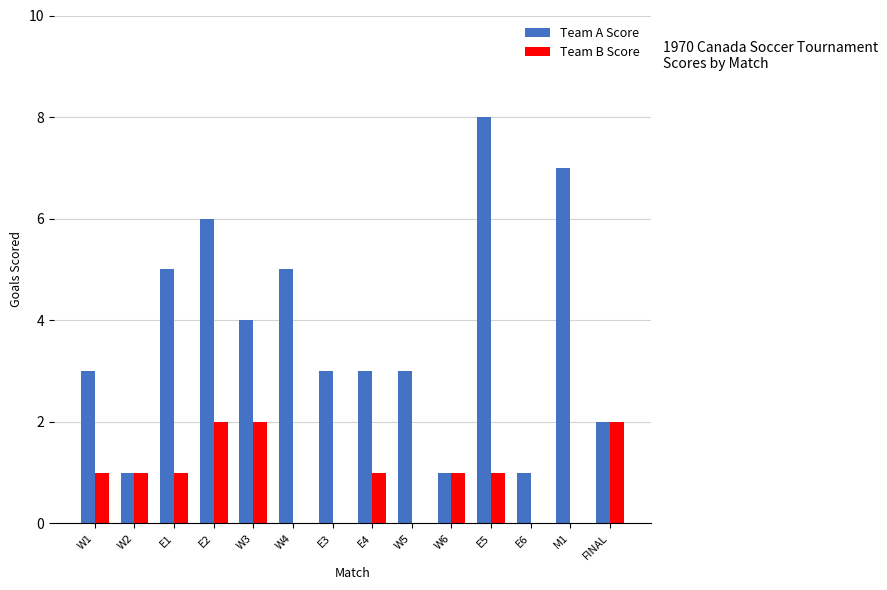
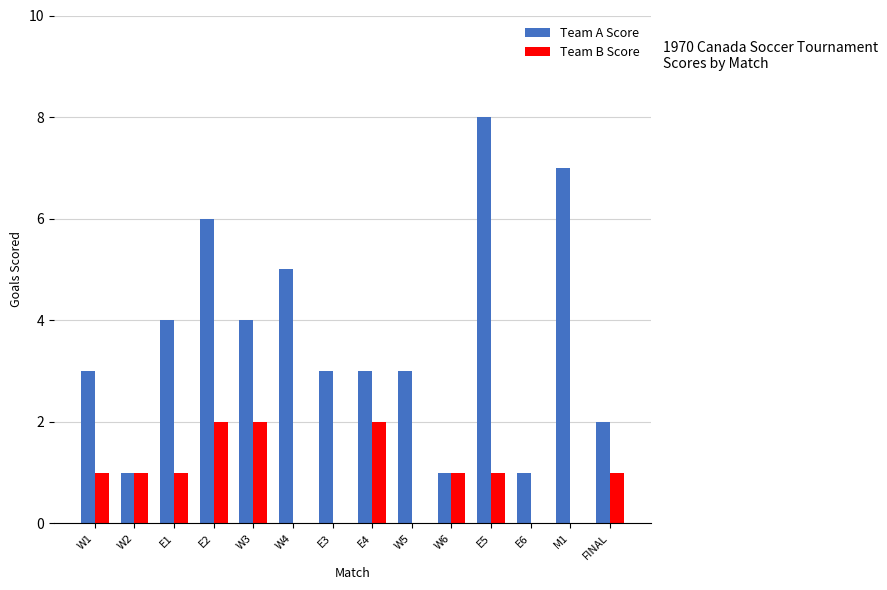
  {
    "Team A Score": {
      "W1": 3,
      "W2": 1,
-     "E1": 5,
+     "E1": 4,
      "E2": 6,
      "W3": 4,
      "W4": 5,
      "E3": 3,
      "E4": 3,
      "W5": 3,
      "W6": 1,
      "E5": 8,
      "E6": 1,
      "M1": 7,
      "FINAL": 2
    },
    "Team B Score": {
      "W1": 1,
      "W2": 1,
      "E1": 1,
      "E2": 2,
      "W3": 2,
      "W4": 0,
      "E3": 0,
-     "E4": 1,
+     "E4": 2,
      "W5": 0,
      "W6": 1,
      "E5": 1,
      "E6": 0,
      "M1": 0,
-     "FINAL": 2
+     "FINAL": 1
    }
  }
